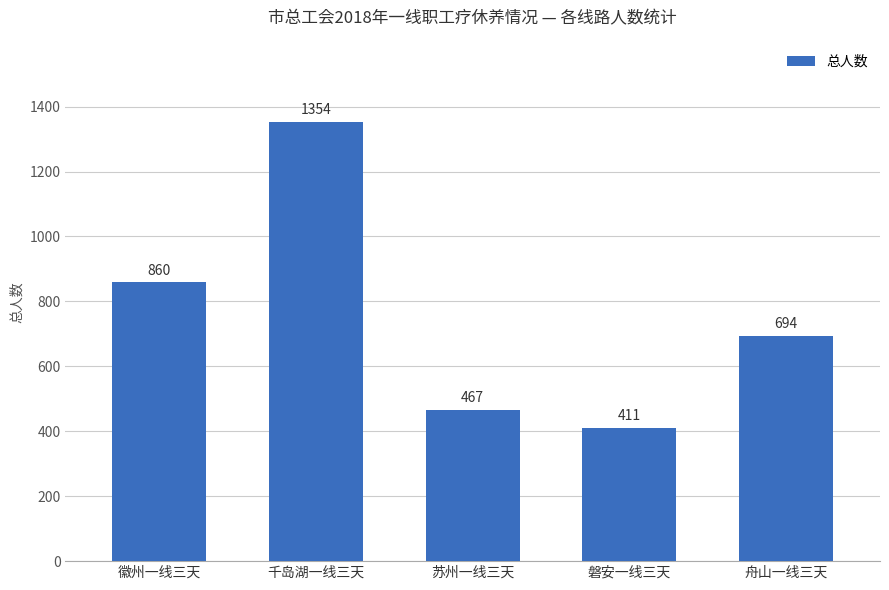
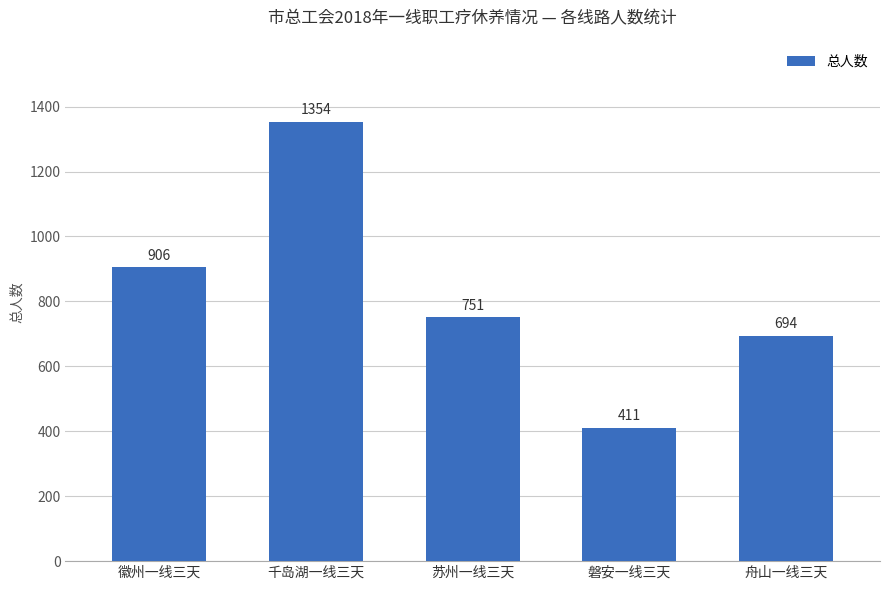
  {
-   "徽州一线三天": 860,
+   "徽州一线三天": 906,
    "千岛湖一线三天": 1354,
-   "苏州一线三天": 467,
+   "苏州一线三天": 751,
    "磐安一线三天": 411,
    "舟山一线三天": 694
  }
